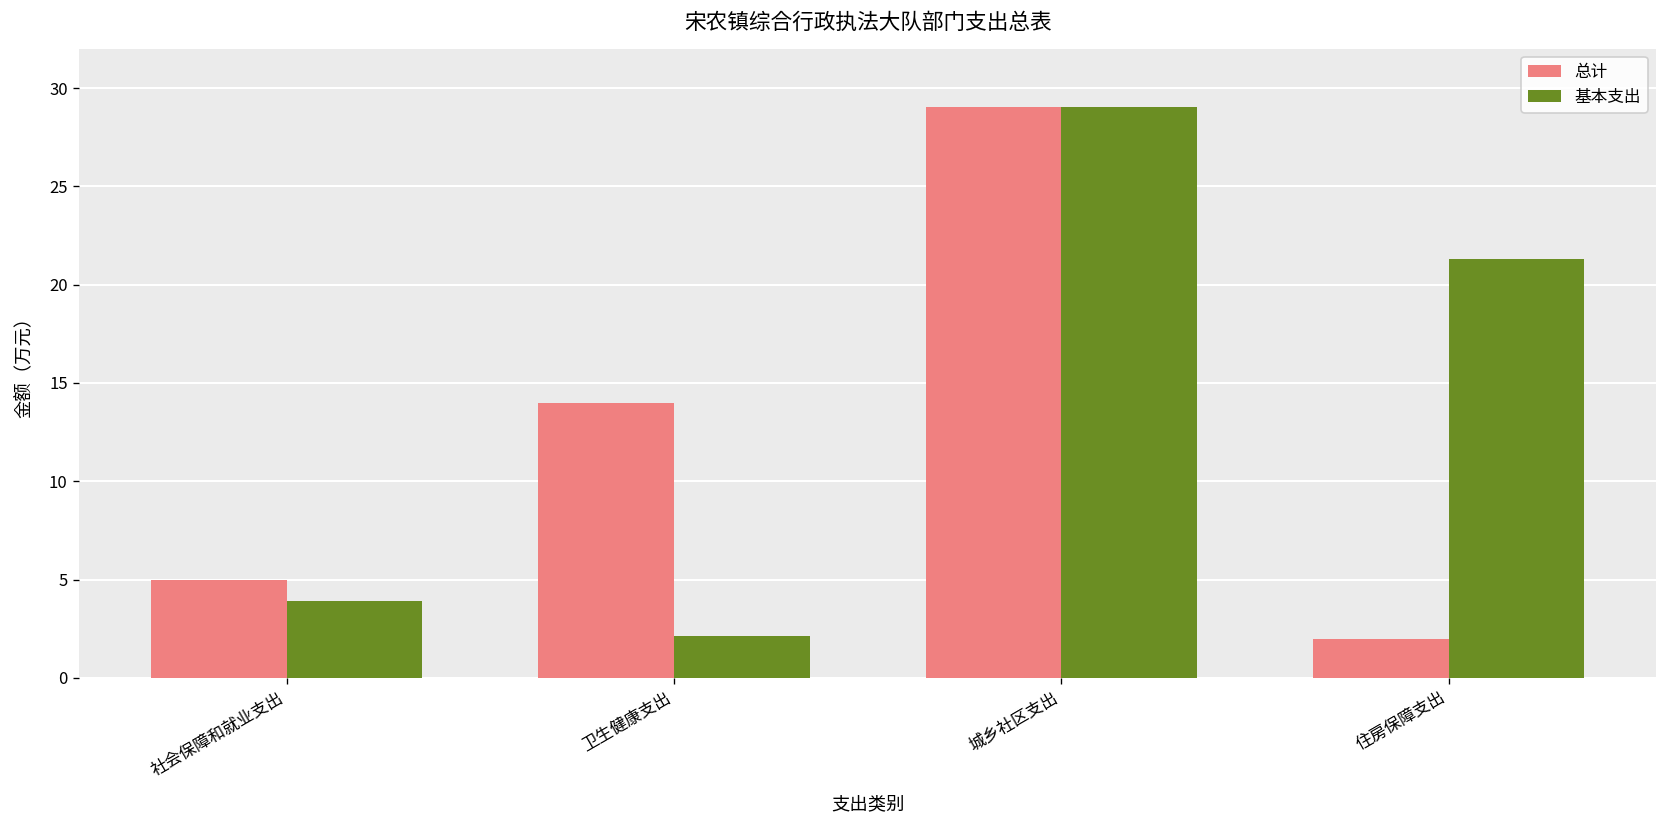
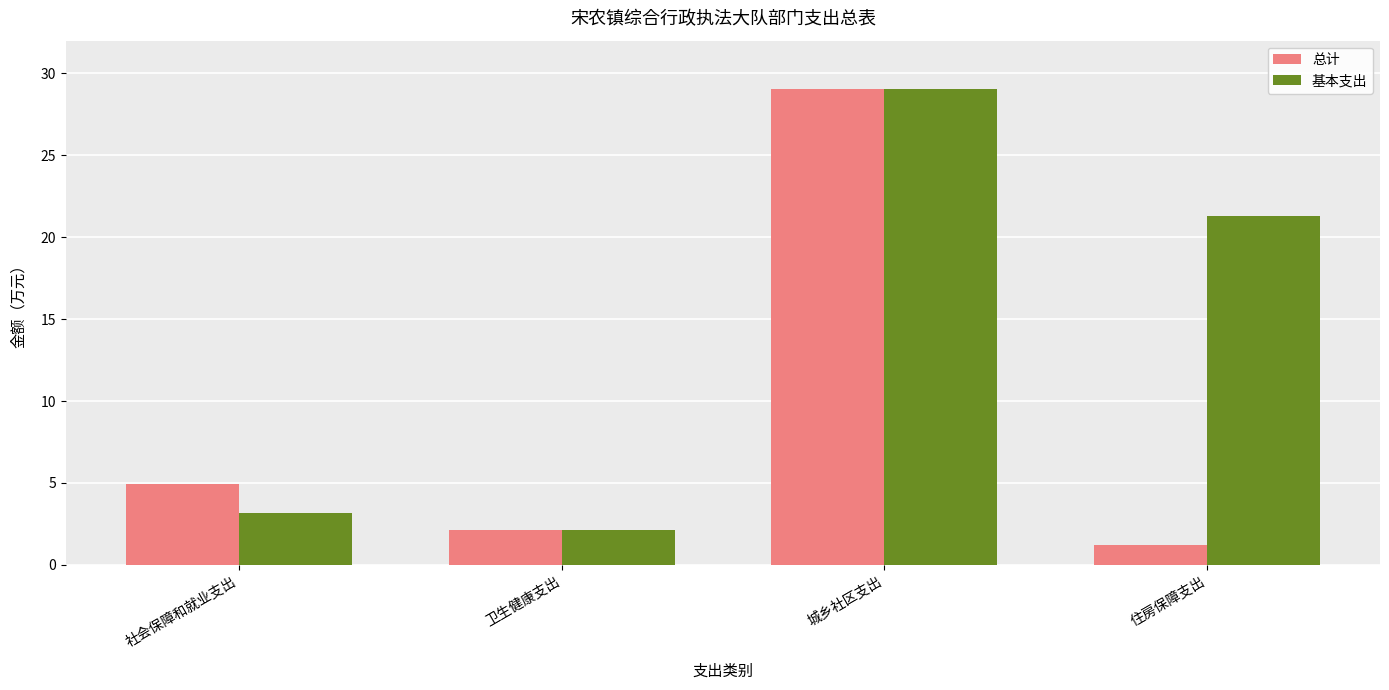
  {
    "总计": {
      "社会保障和就业支出": 5.0,
-     "卫生健康支出": 14.0,
+     "卫生健康支出": 2.1,
      "城乡社区支出": 29.0,
-     "住房保障支出": 2.0
+     "住房保障支出": 1.2
    },
    "基本支出": {
-     "社会保障和就业支出": 3.9,
+     "社会保障和就业支出": 3.2,
      "卫生健康支出": 2.1,
      "城乡社区支出": 29.0,
      "住房保障支出": 21.3
    }
  }
